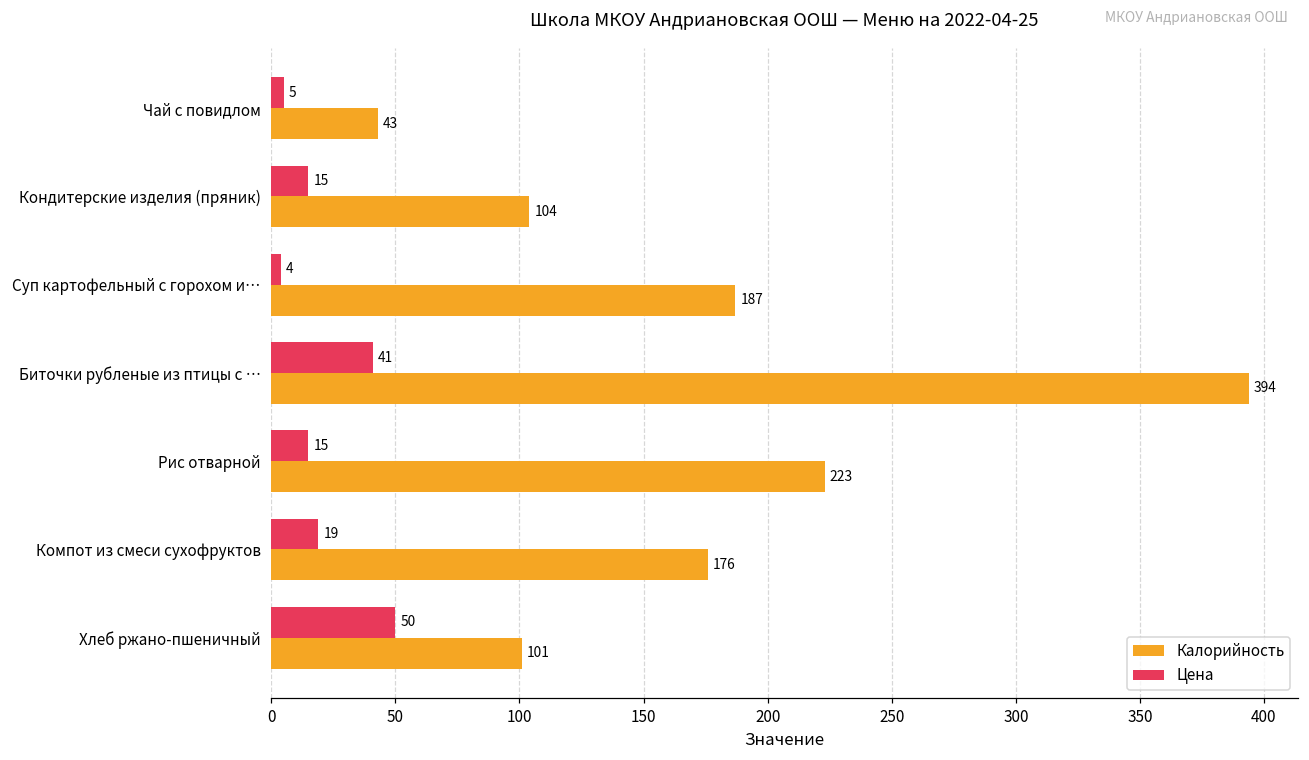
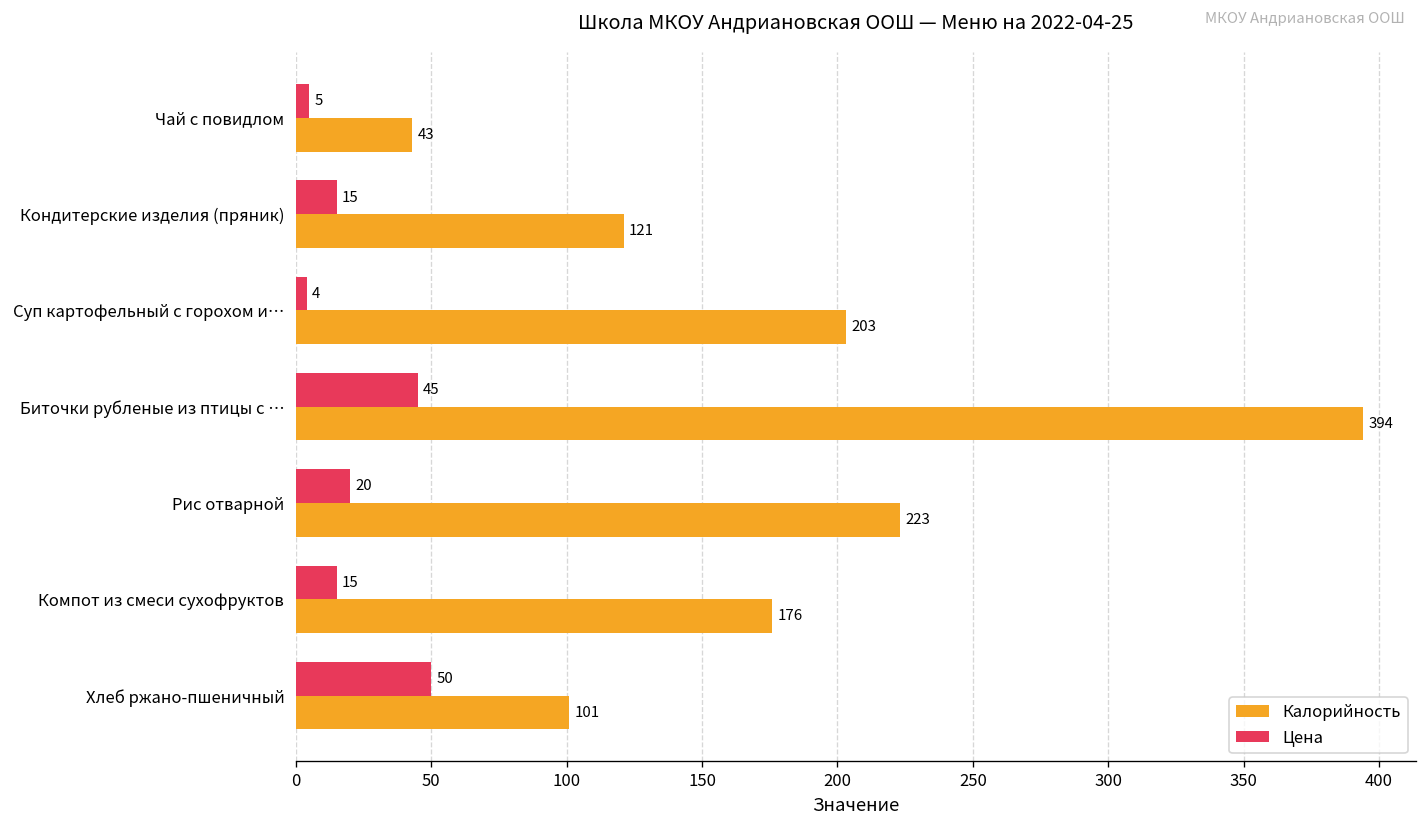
  {
    "Калорийность": {
      "Чай с повидлом": 43,
-     "Кондитерские изделия (пряник)": 104,
-     "Суп картофельный с горохом и…": 187,
+     "Кондитерские изделия (пряник)": 121,
+     "Суп картофельный с горохом и…": 203,
      "Биточки рубленые из птицы с …": 394,
      "Рис отварной": 223,
      "Компот из смеси сухофруктов": 176,
      "Хлеб ржано-пшеничный": 101
    },
    "Цена": {
      "Чай с повидлом": 5,
      "Кондитерские изделия (пряник)": 15,
      "Суп картофельный с горохом и…": 4,
-     "Биточки рубленые из птицы с …": 41,
-     "Рис отварной": 15,
-     "Компот из смеси сухофруктов": 19,
+     "Биточки рубленые из птицы с …": 45,
+     "Рис отварной": 20,
+     "Компот из смеси сухофруктов": 15,
      "Хлеб ржано-пшеничный": 50
    }
  }
